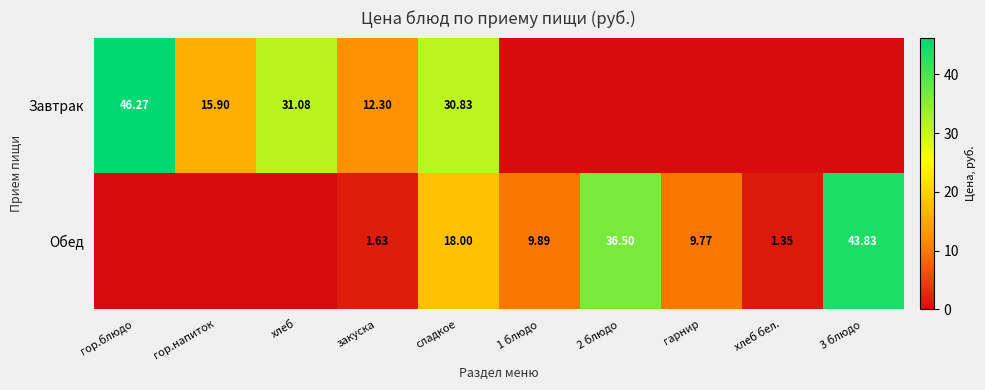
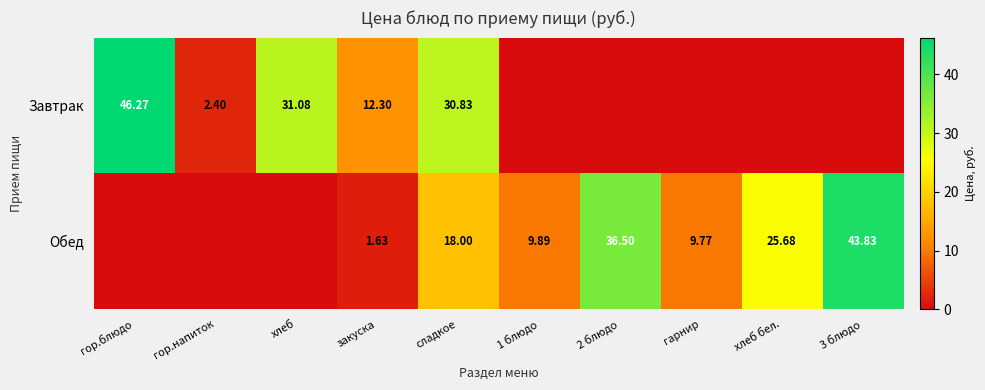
  {
    "Завтрак": {
      "гор.блюдо": 46.27,
-     "гор.напиток": 15.90,
+     "гор.напиток": 2.40,
      "хлеб": 31.08,
      "закуска": 12.30,
      "сладкое": 30.83
    },
    "Обед": {
      "закуска": 1.63,
      "сладкое": 18.00,
      "1 блюдо": 9.89,
      "2 блюдо": 36.50,
      "гарнир": 9.77,
-     "хлеб бел.": 1.35,
+     "хлеб бел.": 25.68,
      "3 блюдо": 43.83
    }
  }
